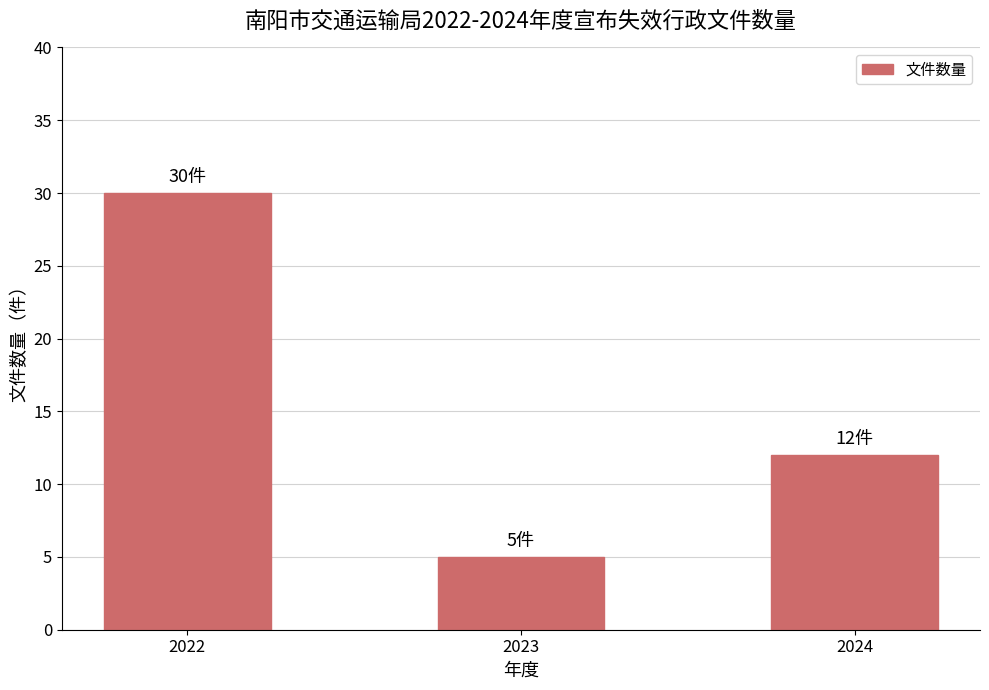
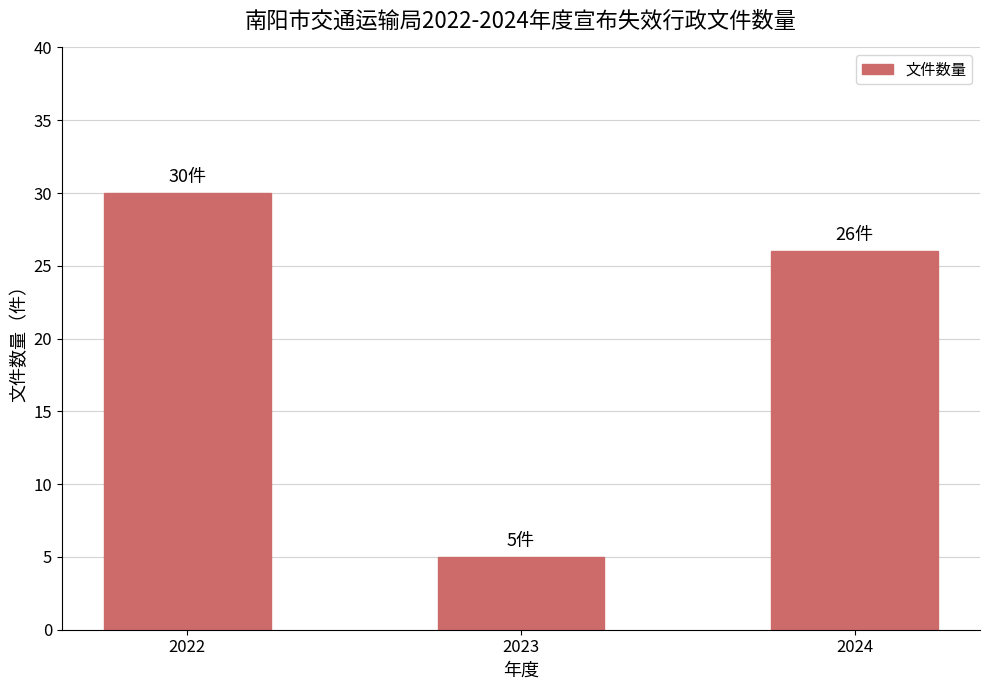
  {
    "2022": "30件",
    "2023": "5件",
-   "2024": "12件"
+   "2024": "26件"
  }
